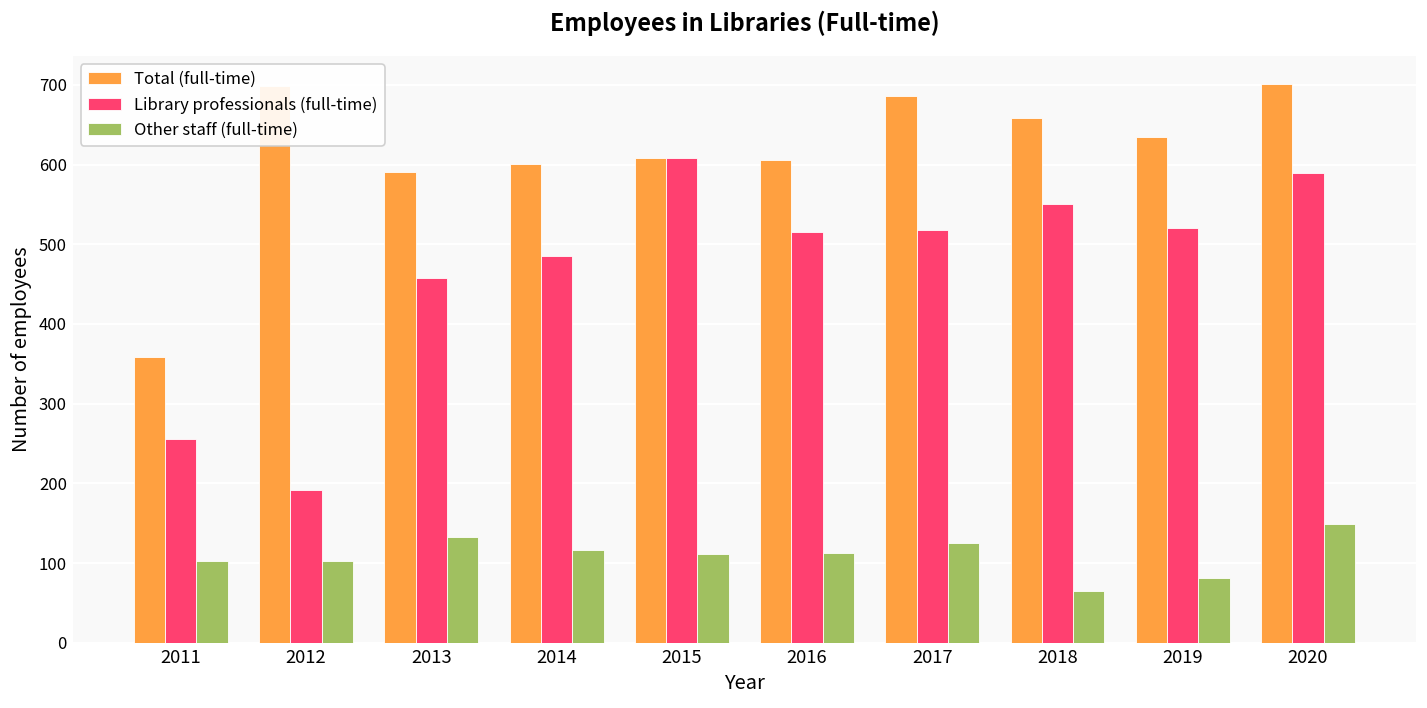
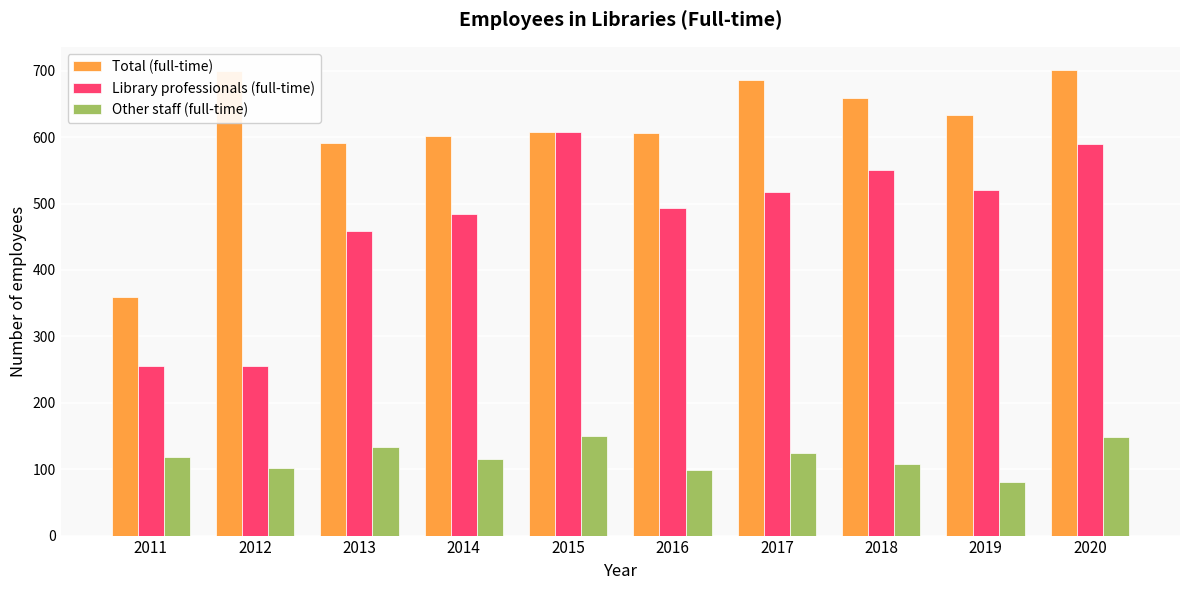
  {
    "Total (full-time)": {
      "2011": 360,
      "2013": 590,
      "2014": 600,
      "2015": 610,
      "2016": 610,
      "2017": 690,
      "2018": 660,
      "2019": 630,
      "2020": 700
    },
    "Library professionals (full-time)": {
      "2011": 260,
-     "2012": 190,
+     "2012": 260,
      "2013": 460,
      "2014": 490,
      "2015": 610,
-     "2016": 520,
+     "2016": 490,
      "2017": 520,
      "2018": 550,
      "2019": 520,
      "2020": 590
    },
    "Other staff (full-time)": {
-     "2011": 100,
+     "2011": 120,
      "2012": 100,
      "2013": 130,
      "2014": 120,
-     "2015": 110,
-     "2016": 110,
+     "2015": 150,
+     "2016": 100,
      "2017": 130,
-     "2018": 70,
+     "2018": 110,
      "2019": 80,
      "2020": 150
    }
  }
